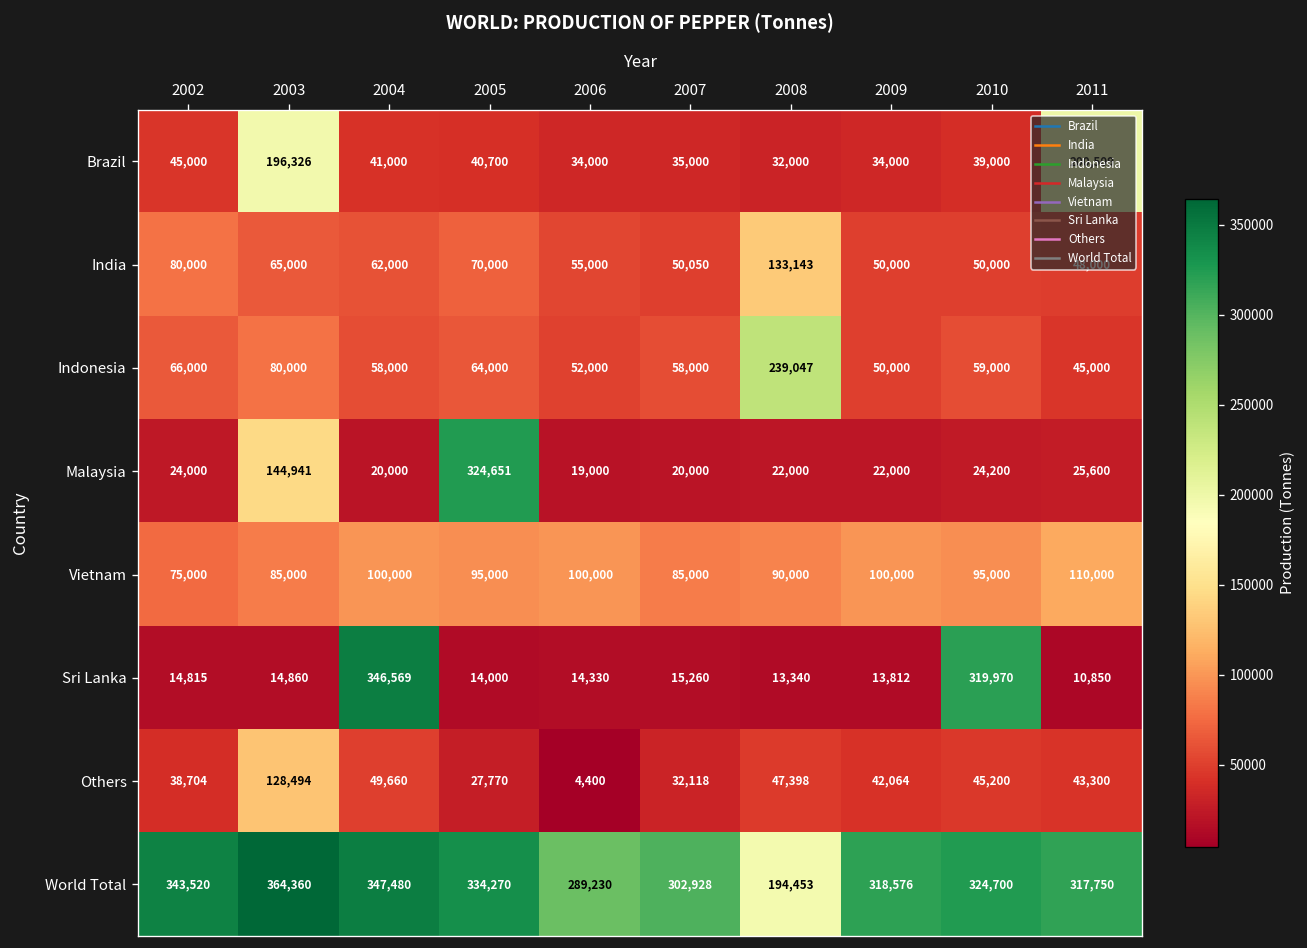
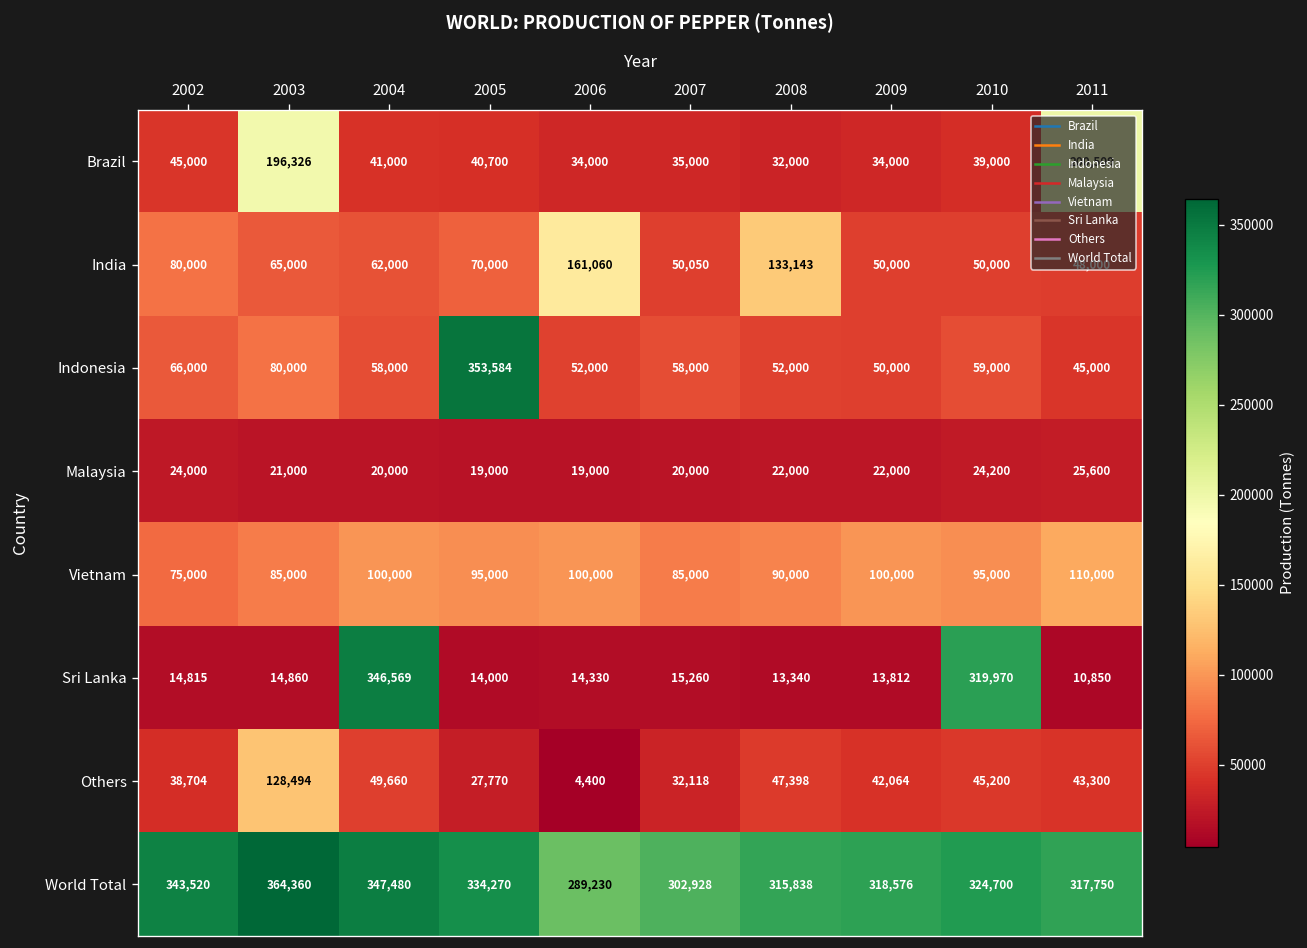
  {
    "Brazil": {
      "2002": "45,000",
      "2003": "196,326",
      "2004": "41,000",
      "2005": "40,700",
      "2006": "34,000",
      "2007": "35,000",
      "2008": "32,000",
      "2009": "34,000",
      "2010": "39,000"
    },
    "India": {
      "2002": "80,000",
      "2003": "65,000",
      "2004": "62,000",
      "2005": "70,000",
-     "2006": "55,000",
+     "2006": "161,060",
      "2007": "50,050",
      "2008": "133,143",
      "2009": "50,000",
      "2010": "50,000"
    },
    "Indonesia": {
      "2002": "66,000",
      "2003": "80,000",
      "2004": "58,000",
-     "2005": "64,000",
+     "2005": "353,584",
      "2006": "52,000",
      "2007": "58,000",
-     "2008": "239,047",
+     "2008": "52,000",
      "2009": "50,000",
      "2010": "59,000",
      "2011": "45,000"
    },
    "Malaysia": {
      "2002": "24,000",
-     "2003": "144,941",
+     "2003": "21,000",
      "2004": "20,000",
-     "2005": "324,651",
+     "2005": "19,000",
      "2006": "19,000",
      "2007": "20,000",
      "2008": "22,000",
      "2009": "22,000",
      "2010": "24,200",
      "2011": "25,600"
    },
    "Vietnam": {
      "2002": "75,000",
      "2003": "85,000",
      "2004": "100,000",
      "2005": "95,000",
      "2006": "100,000",
      "2007": "85,000",
      "2008": "90,000",
      "2009": "100,000",
      "2010": "95,000",
      "2011": "110,000"
    },
    "Sri Lanka": {
      "2002": "14,815",
      "2003": "14,860",
      "2004": "346,569",
      "2005": "14,000",
      "2006": "14,330",
      "2007": "15,260",
      "2008": "13,340",
      "2009": "13,812",
      "2010": "319,970",
      "2011": "10,850"
    },
    "Others": {
      "2002": "38,704",
      "2003": "128,494",
      "2004": "49,660",
      "2005": "27,770",
      "2006": "4,400",
      "2007": "32,118",
      "2008": "47,398",
      "2009": "42,064",
      "2010": "45,200",
      "2011": "43,300"
    },
    "World Total": {
      "2002": "343,520",
      "2003": "364,360",
      "2004": "347,480",
      "2005": "334,270",
      "2006": "289,230",
      "2007": "302,928",
-     "2008": "194,453",
+     "2008": "315,838",
      "2009": "318,576",
      "2010": "324,700",
      "2011": "317,750"
    }
  }
